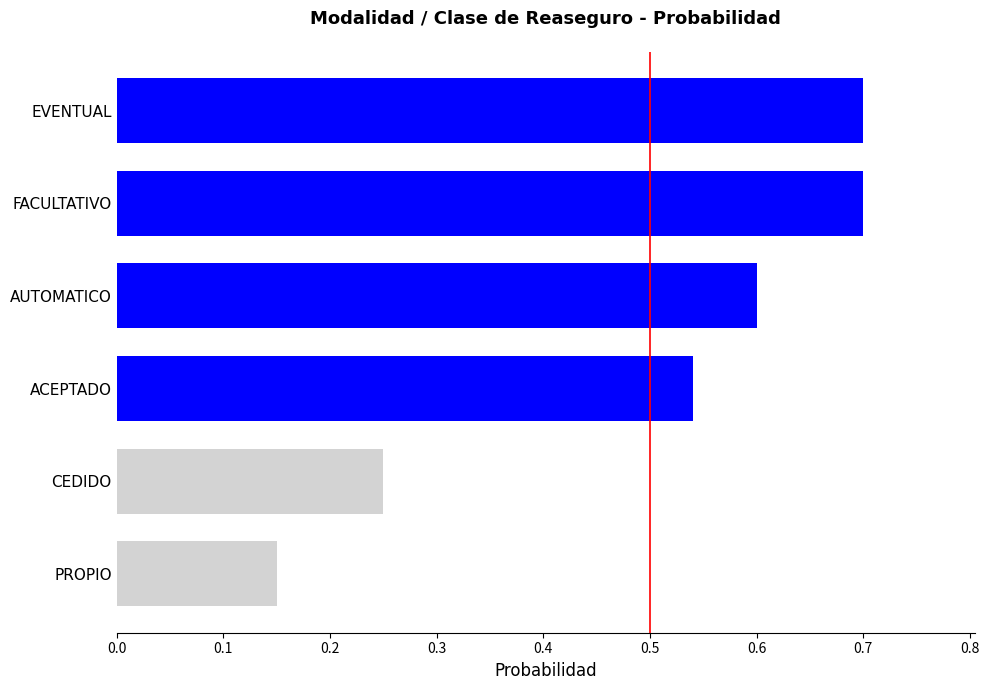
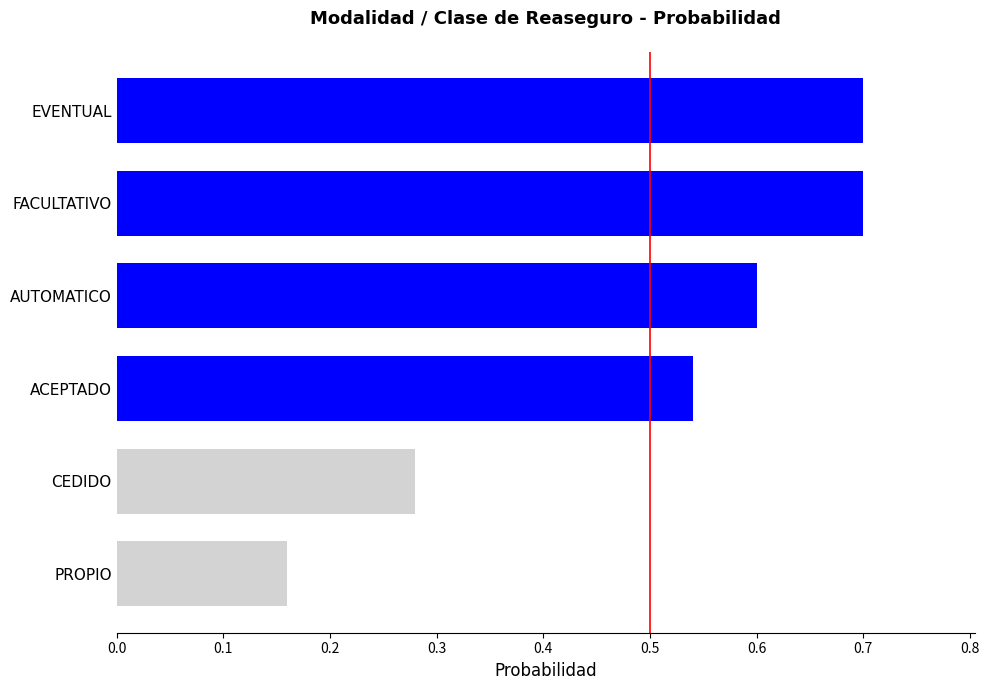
  {
    "EVENTUAL": 0.70,
    "FACULTATIVO": 0.70,
    "AUTOMATICO": 0.60,
    "ACEPTADO": 0.54,
-   "CEDIDO": 0.25,
-   "PROPIO": 0.15
+   "CEDIDO": 0.28,
+   "PROPIO": 0.16
  }
